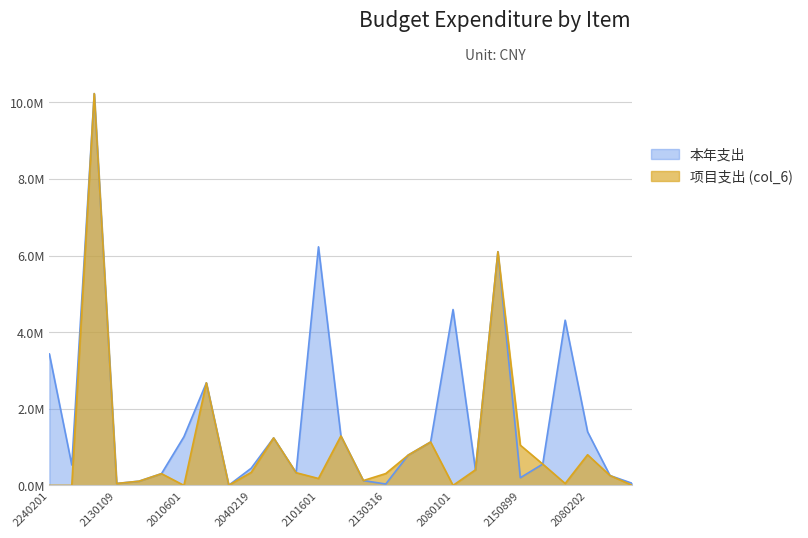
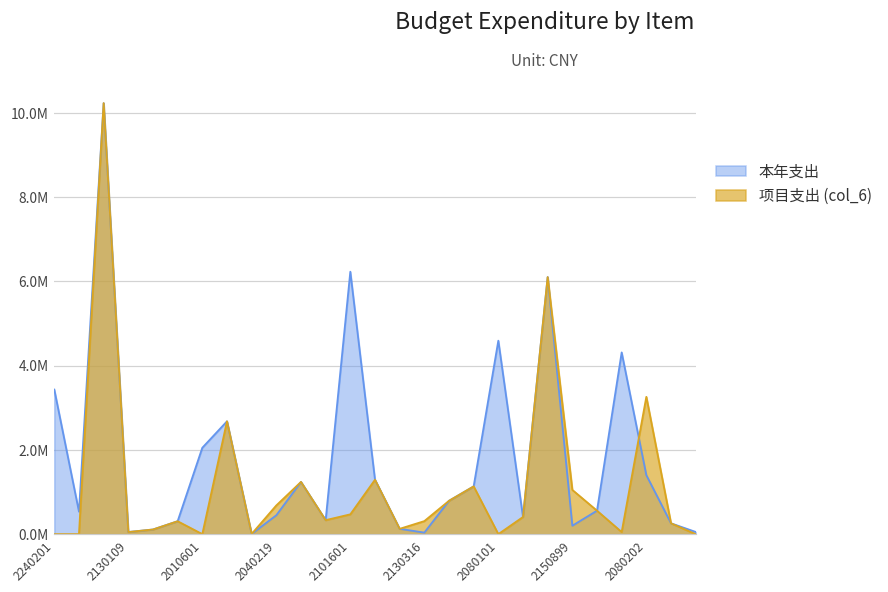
  {
    "本年支出": {
      "2240201": 3400000,
-     "2010601": 1300000,
+     "2010601": 2000000,
      "2040219": 400000,
      "2101601": 6200000,
      "2130316": 0,
      "2080101": 4600000,
      "2150899": 200000,
      "2080202": 1400000
    },
    "项目支出 (col_6)": {
      "2240201": 0,
      "2010601": 0,
-     "2040219": 300000,
-     "2101601": 200000,
+     "2040219": 700000,
+     "2101601": 500000,
      "2130316": 300000,
      "2080101": 0,
      "2150899": 1000000,
-     "2080202": 800000
+     "2080202": 3300000
    }
  }
